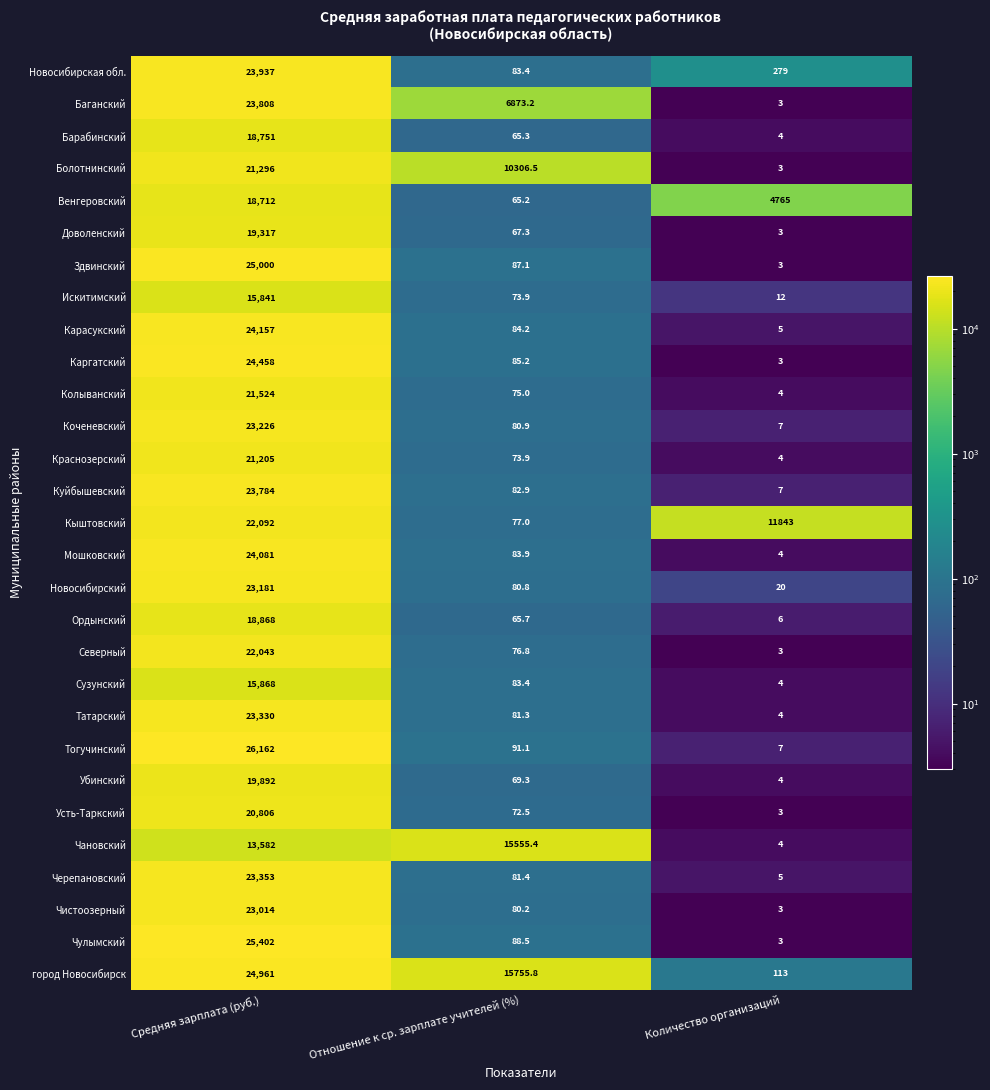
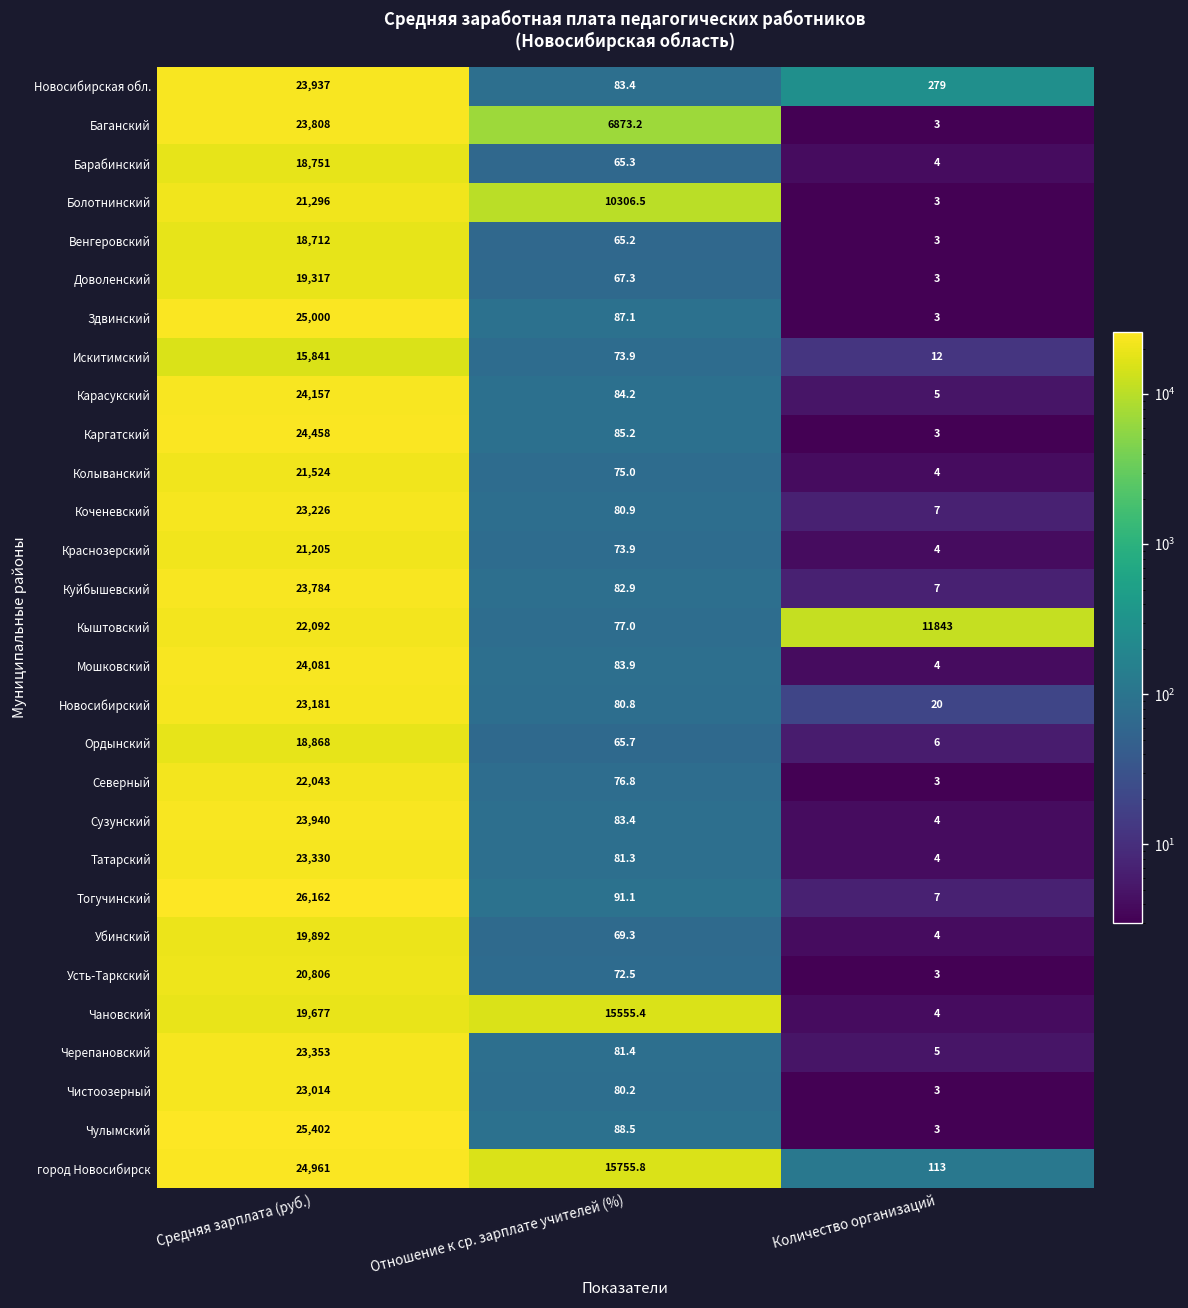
  {
    "Новосибирская обл.": {
      "Средняя зарплата (руб.)": "23,937",
      "Отношение к ср. зарплате учителей (%)": "83.4",
      "Количество организаций": "279"
    },
    "Баганский": {
      "Средняя зарплата (руб.)": "23,808",
      "Отношение к ср. зарплате учителей (%)": "6873.2",
      "Количество организаций": "3"
    },
    "Барабинский": {
      "Средняя зарплата (руб.)": "18,751",
      "Отношение к ср. зарплате учителей (%)": "65.3",
      "Количество организаций": "4"
    },
    "Болотнинский": {
      "Средняя зарплата (руб.)": "21,296",
      "Отношение к ср. зарплате учителей (%)": "10306.5",
      "Количество организаций": "3"
    },
    "Венгеровский": {
      "Средняя зарплата (руб.)": "18,712",
      "Отношение к ср. зарплате учителей (%)": "65.2",
-     "Количество организаций": "4765"
+     "Количество организаций": "3"
    },
    "Доволенский": {
      "Средняя зарплата (руб.)": "19,317",
      "Отношение к ср. зарплате учителей (%)": "67.3",
      "Количество организаций": "3"
    },
    "Здвинский": {
      "Средняя зарплата (руб.)": "25,000",
      "Отношение к ср. зарплате учителей (%)": "87.1",
      "Количество организаций": "3"
    },
    "Искитимский": {
      "Средняя зарплата (руб.)": "15,841",
      "Отношение к ср. зарплате учителей (%)": "73.9",
      "Количество организаций": "12"
    },
    "Карасукский": {
      "Средняя зарплата (руб.)": "24,157",
      "Отношение к ср. зарплате учителей (%)": "84.2",
      "Количество организаций": "5"
    },
    "Каргатский": {
      "Средняя зарплата (руб.)": "24,458",
      "Отношение к ср. зарплате учителей (%)": "85.2",
      "Количество организаций": "3"
    },
    "Колыванский": {
      "Средняя зарплата (руб.)": "21,524",
      "Отношение к ср. зарплате учителей (%)": "75.0",
      "Количество организаций": "4"
    },
    "Коченевский": {
      "Средняя зарплата (руб.)": "23,226",
      "Отношение к ср. зарплате учителей (%)": "80.9",
      "Количество организаций": "7"
    },
    "Краснозерский": {
      "Средняя зарплата (руб.)": "21,205",
      "Отношение к ср. зарплате учителей (%)": "73.9",
      "Количество организаций": "4"
    },
    "Куйбышевский": {
      "Средняя зарплата (руб.)": "23,784",
      "Отношение к ср. зарплате учителей (%)": "82.9",
      "Количество организаций": "7"
    },
    "Кыштовский": {
      "Средняя зарплата (руб.)": "22,092",
      "Отношение к ср. зарплате учителей (%)": "77.0",
      "Количество организаций": "11843"
    },
    "Мошковский": {
      "Средняя зарплата (руб.)": "24,081",
      "Отношение к ср. зарплате учителей (%)": "83.9",
      "Количество организаций": "4"
    },
    "Новосибирский": {
      "Средняя зарплата (руб.)": "23,181",
      "Отношение к ср. зарплате учителей (%)": "80.8",
      "Количество организаций": "20"
    },
    "Ордынский": {
      "Средняя зарплата (руб.)": "18,868",
      "Отношение к ср. зарплате учителей (%)": "65.7",
      "Количество организаций": "6"
    },
    "Северный": {
      "Средняя зарплата (руб.)": "22,043",
      "Отношение к ср. зарплате учителей (%)": "76.8",
      "Количество организаций": "3"
    },
    "Сузунский": {
-     "Средняя зарплата (руб.)": "15,868",
+     "Средняя зарплата (руб.)": "23,940",
      "Отношение к ср. зарплате учителей (%)": "83.4",
      "Количество организаций": "4"
    },
    "Татарский": {
      "Средняя зарплата (руб.)": "23,330",
      "Отношение к ср. зарплате учителей (%)": "81.3",
      "Количество организаций": "4"
    },
    "Тогучинский": {
      "Средняя зарплата (руб.)": "26,162",
      "Отношение к ср. зарплате учителей (%)": "91.1",
      "Количество организаций": "7"
    },
    "Убинский": {
      "Средняя зарплата (руб.)": "19,892",
      "Отношение к ср. зарплате учителей (%)": "69.3",
      "Количество организаций": "4"
    },
    "Усть-Таркский": {
      "Средняя зарплата (руб.)": "20,806",
      "Отношение к ср. зарплате учителей (%)": "72.5",
      "Количество организаций": "3"
    },
    "Чановский": {
-     "Средняя зарплата (руб.)": "13,582",
+     "Средняя зарплата (руб.)": "19,677",
      "Отношение к ср. зарплате учителей (%)": "15555.4",
      "Количество организаций": "4"
    },
    "Черепановский": {
      "Средняя зарплата (руб.)": "23,353",
      "Отношение к ср. зарплате учителей (%)": "81.4",
      "Количество организаций": "5"
    },
    "Чистоозерный": {
      "Средняя зарплата (руб.)": "23,014",
      "Отношение к ср. зарплате учителей (%)": "80.2",
      "Количество организаций": "3"
    },
    "Чулымский": {
      "Средняя зарплата (руб.)": "25,402",
      "Отношение к ср. зарплате учителей (%)": "88.5",
      "Количество организаций": "3"
    },
    "город Новосибирск": {
      "Средняя зарплата (руб.)": "24,961",
      "Отношение к ср. зарплате учителей (%)": "15755.8",
      "Количество организаций": "113"
    }
  }
